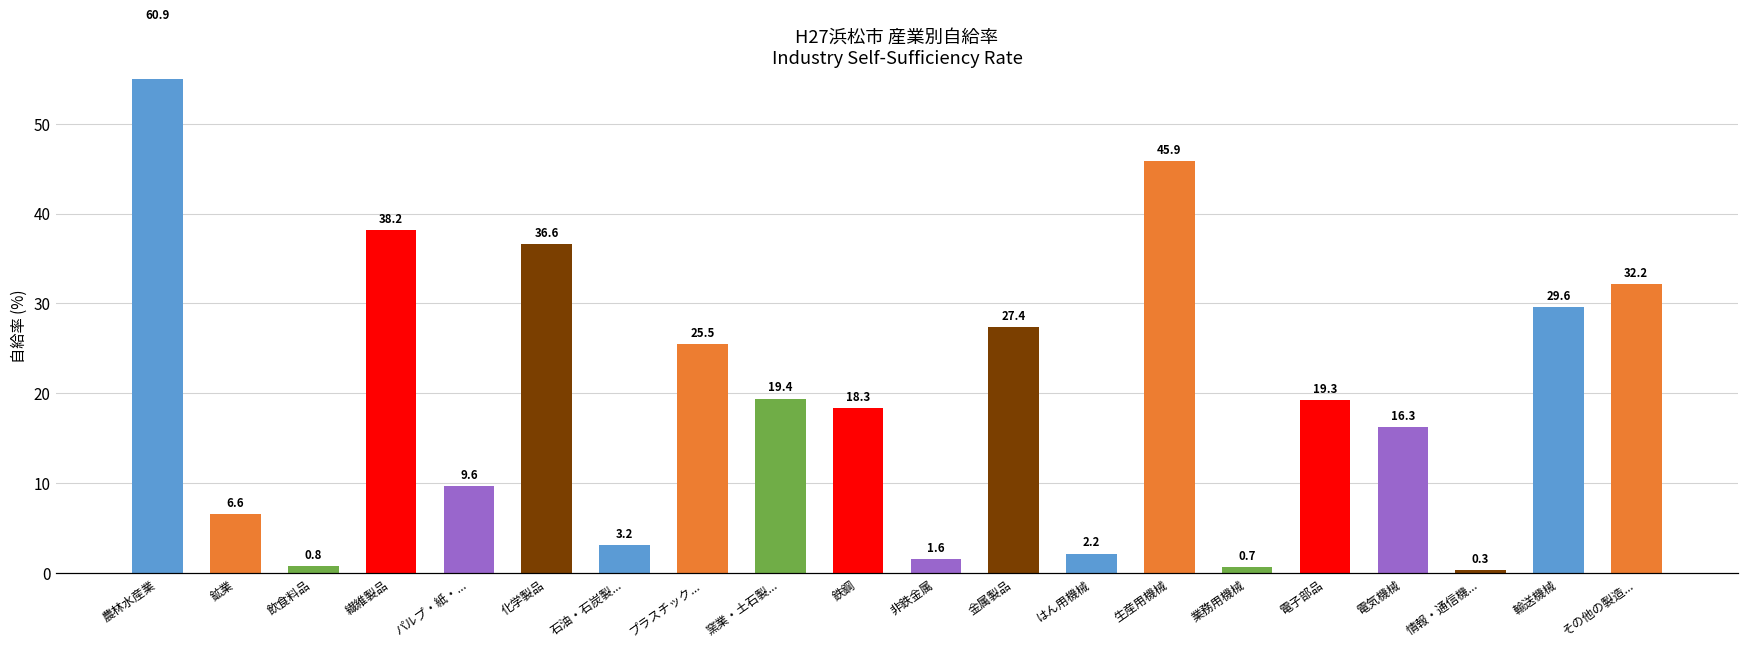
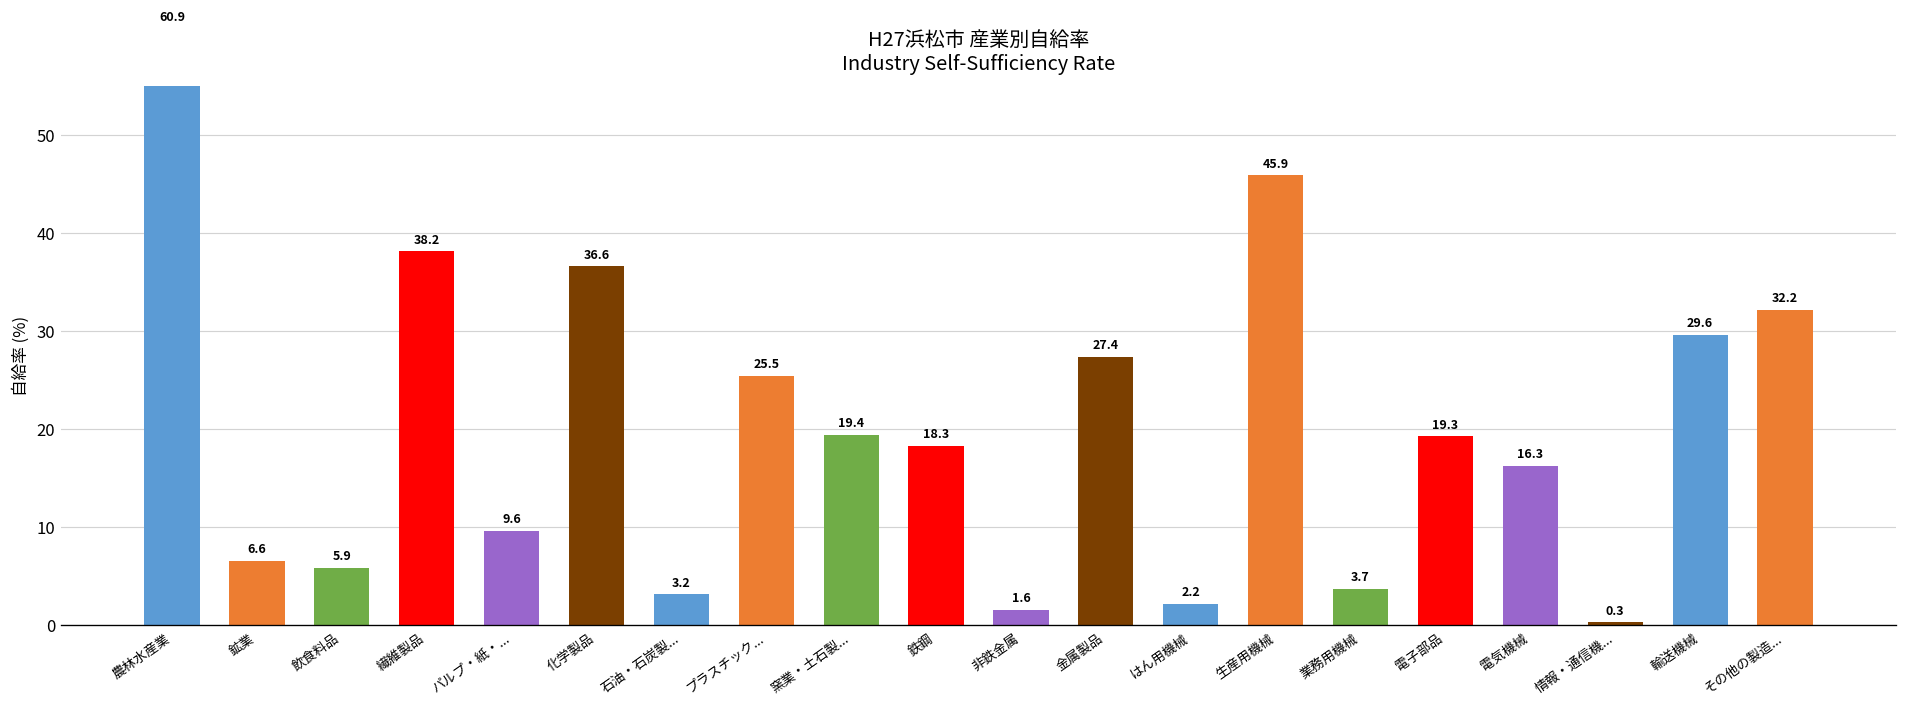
  {
    "鉱業": 6.6,
-   "飲食料品": 0.8,
+   "飲食料品": 5.9,
    "繊維製品": 38.2,
    "パルプ・紙・...": 9.6,
    "化学製品": 36.6,
    "石油・石炭製...": 3.2,
    "プラスチック...": 25.5,
    "窯業・土石製...": 19.4,
    "鉄鋼": 18.3,
    "非鉄金属": 1.6,
    "金属製品": 27.4,
    "はん用機械": 2.2,
    "生産用機械": 45.9,
-   "業務用機械": 0.7,
+   "業務用機械": 3.7,
    "電子部品": 19.3,
    "電気機械": 16.3,
    "情報・通信機...": 0.3,
    "輸送機械": 29.6,
    "その他の製造...": 32.2
  }
